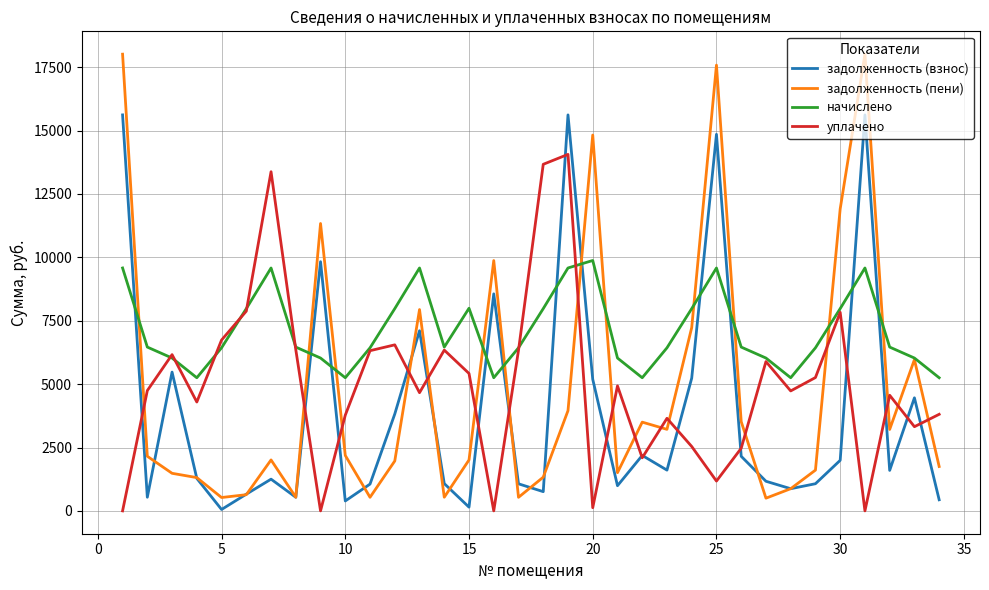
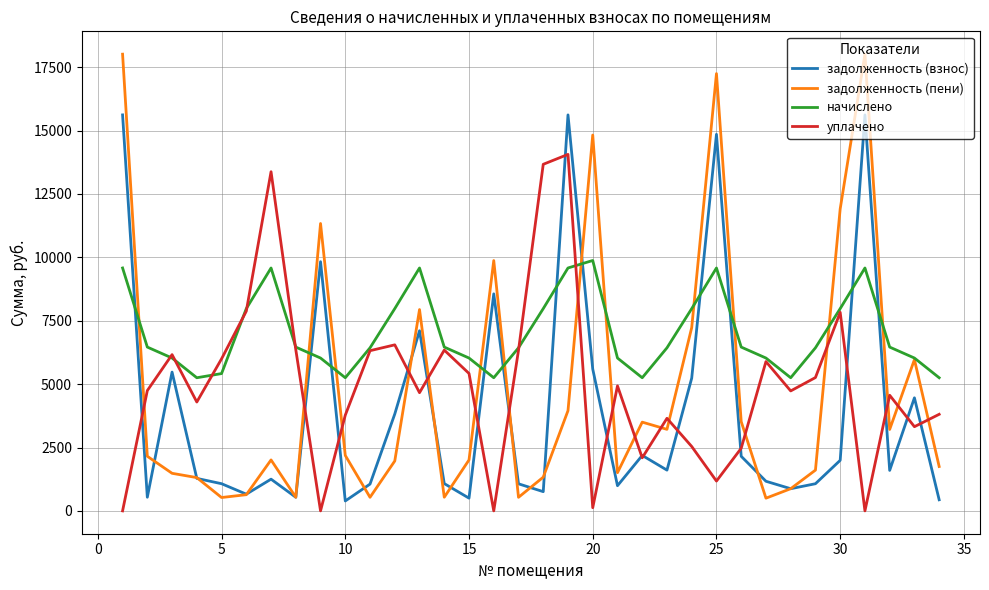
  {
    "задолженность (взнос)": {
-     "5": 100,
+     "5": 1100,
      "10": 400,
-     "15": 100,
-     "20": 5200,
+     "15": 500,
+     "20": 5600,
      "25": 14900,
      "30": 2000
    },
    "задолженность (пени)": {
      "5": 500,
      "10": 2200,
      "15": 2000,
      "20": 14800,
-     "25": 17600,
+     "25": 17200,
      "30": 11900
    },
    "начислено": {
-     "5": 6400,
+     "5": 5400,
      "10": 5300,
-     "15": 8000,
+     "15": 6000,
      "20": 9900,
      "25": 9600,
      "30": 8000
    },
    "уплачено": {
-     "5": 6700,
+     "5": 6000,
      "10": 3800,
      "15": 5400,
      "20": 100,
      "25": 1200,
      "30": 7800
    }
  }
